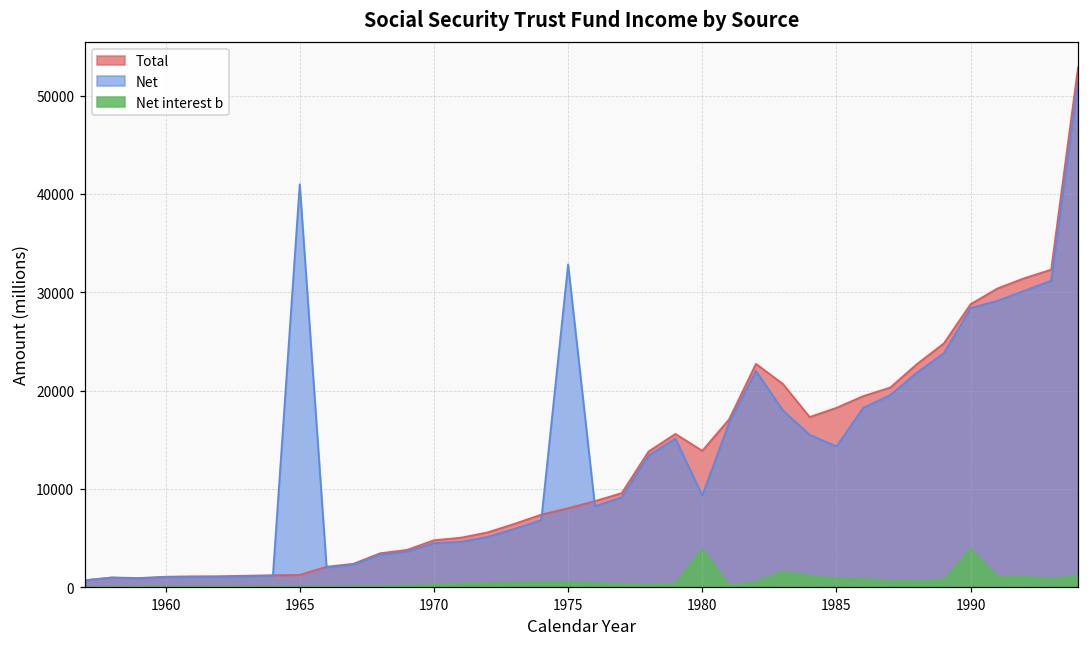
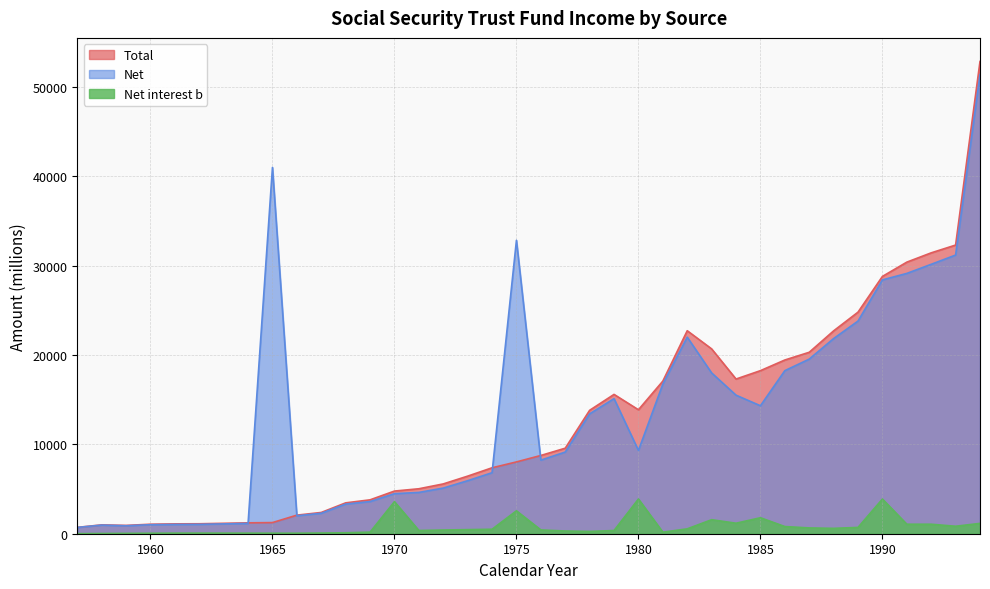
  {
    "Total": {
      "1965": 1000,
      "1970": 5000,
      "1975": 8000,
      "1980": 14000,
      "1985": 18000,
      "1990": 29000
    },
    "Net": {
      "1965": 41000,
      "1970": 4000,
      "1975": 33000,
      "1980": 9000,
      "1985": 14000,
      "1990": 28000
    },
    "Net interest b": {
      "1960": 0,
      "1965": 0,
-     "1970": 0,
-     "1975": 1000,
+     "1970": 4000,
+     "1975": 3000,
      "1980": 4000,
-     "1985": 1000,
+     "1985": 2000,
      "1990": 4000
    }
  }
